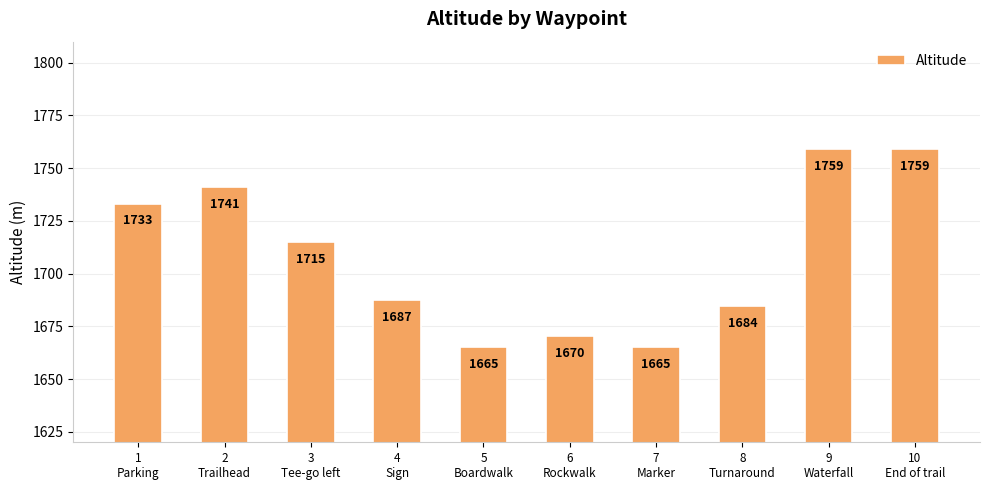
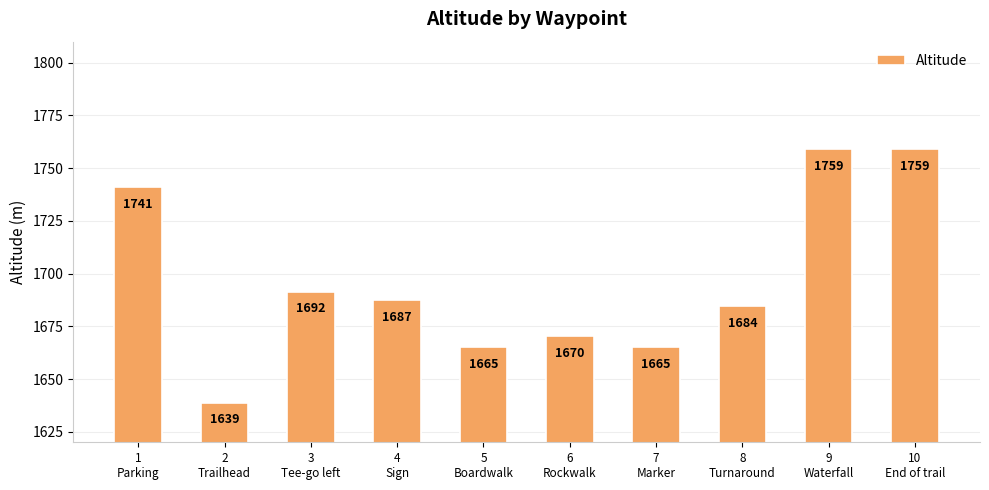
  {
-   "1 Parking": 1733,
-   "2 Trailhead": 1741,
-   "3 Tee-go left": 1715,
+   "1 Parking": 1741,
+   "2 Trailhead": 1639,
+   "3 Tee-go left": 1692,
    "4 Sign": 1687,
    "5 Boardwalk": 1665,
    "6 Rockwalk": 1670,
    "7 Marker": 1665,
    "8 Turnaround": 1684,
    "9 Waterfall": 1759,
    "10 End of trail": 1759
  }
